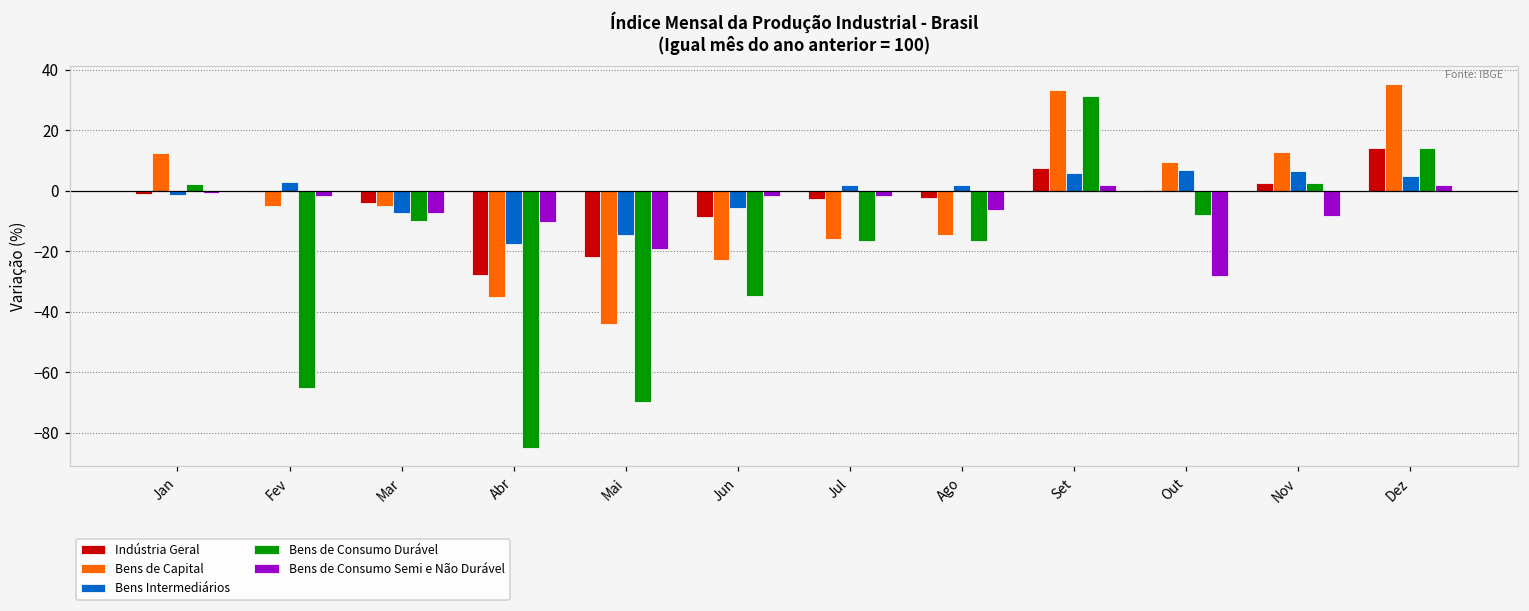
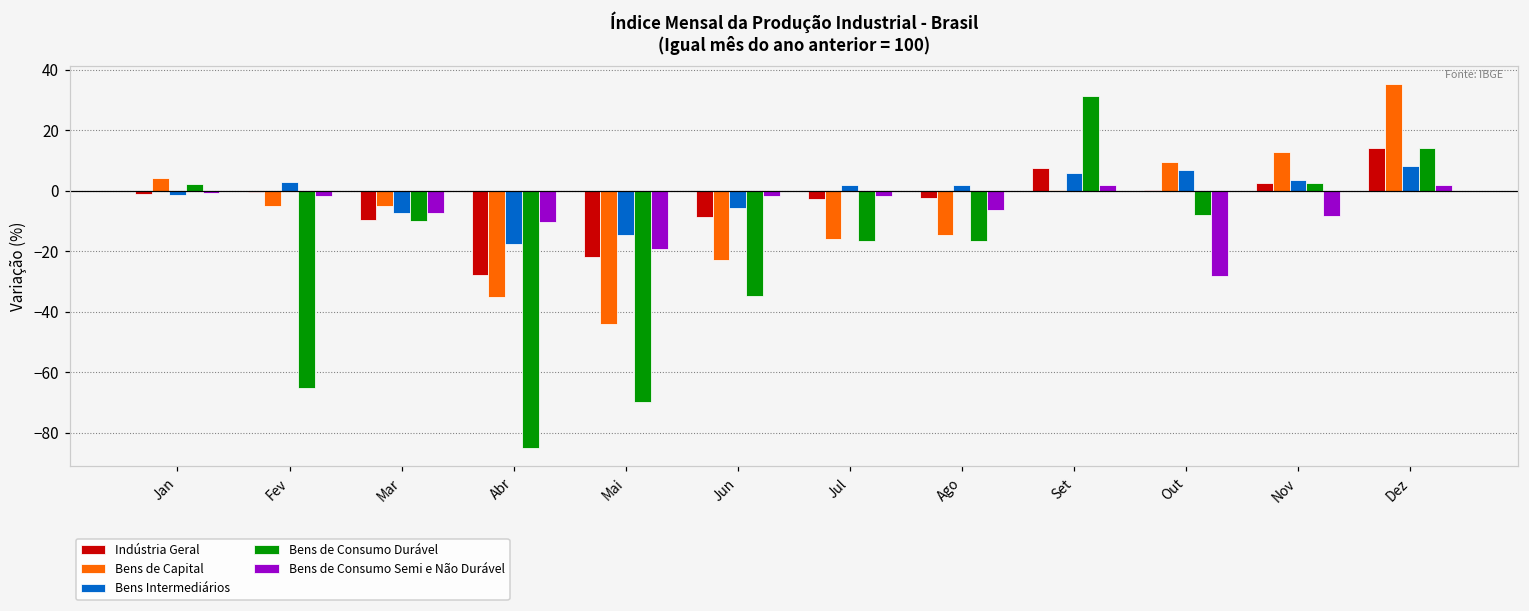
  {
    "Indústria Geral": {
-     "Mar": -4,
+     "Mar": -10,
      "Abr": -28,
      "Mai": -22,
      "Jun": -9,
      "Jul": -3,
      "Ago": -2,
      "Set": 8,
      "Nov": 3,
      "Dez": 14
    },
    "Bens de Capital": {
-     "Jan": 13,
+     "Jan": 4,
      "Fev": -5,
      "Mar": -5,
      "Abr": -35,
      "Mai": -44,
      "Jun": -23,
      "Jul": -16,
      "Ago": -15,
-     "Set": 33,
+     "Set": 0,
      "Out": 10,
      "Nov": 13,
      "Dez": 35
    },
    "Bens Intermediários": {
      "Jan": -2,
      "Fev": 3,
      "Mar": -7,
      "Abr": -18,
      "Mai": -15,
      "Jun": -6,
      "Jul": 2,
      "Ago": 2,
      "Set": 6,
      "Out": 7,
-     "Nov": 7,
-     "Dez": 5
+     "Nov": 4,
+     "Dez": 8
    },
    "Bens de Consumo Durável": {
      "Jan": 2,
      "Fev": -65,
      "Mar": -10,
      "Abr": -85,
      "Mai": -70,
      "Jun": -35,
      "Jul": -17,
      "Ago": -17,
      "Set": 31,
      "Out": -8,
      "Nov": 3,
      "Dez": 14
    },
    "Bens de Consumo Semi e Não Durável": {
      "Fev": -2,
      "Mar": -7,
      "Abr": -10,
      "Mai": -19,
      "Jun": -2,
      "Jul": -2,
      "Ago": -6,
      "Set": 2,
      "Out": -28,
      "Nov": -8,
      "Dez": 2
    }
  }
